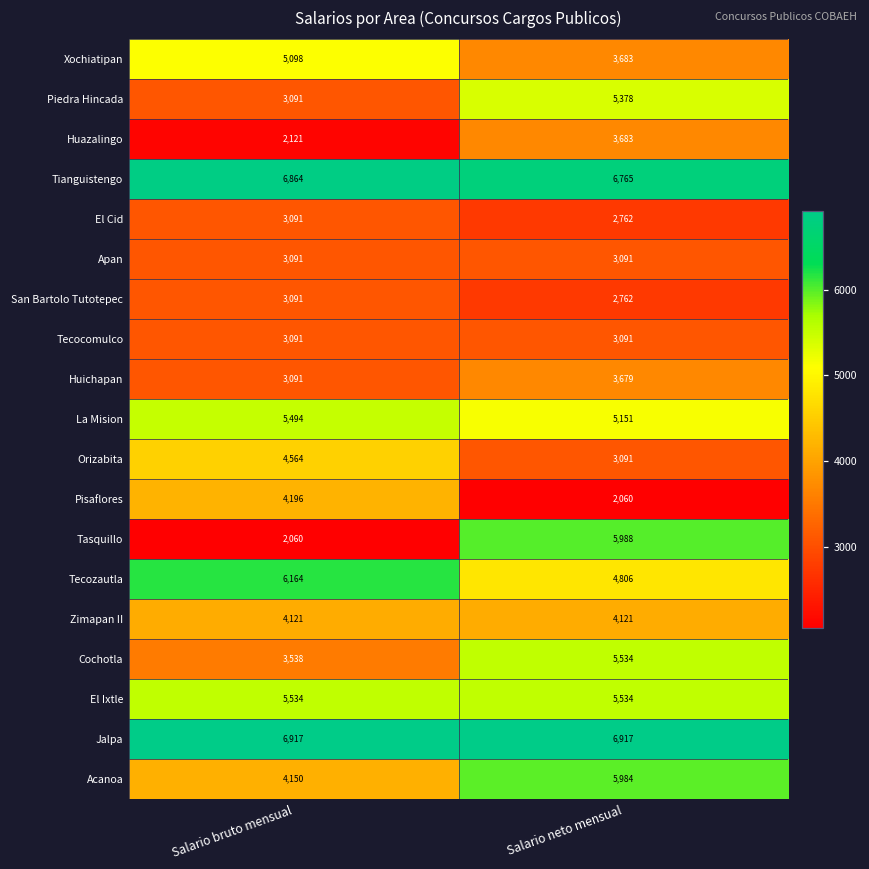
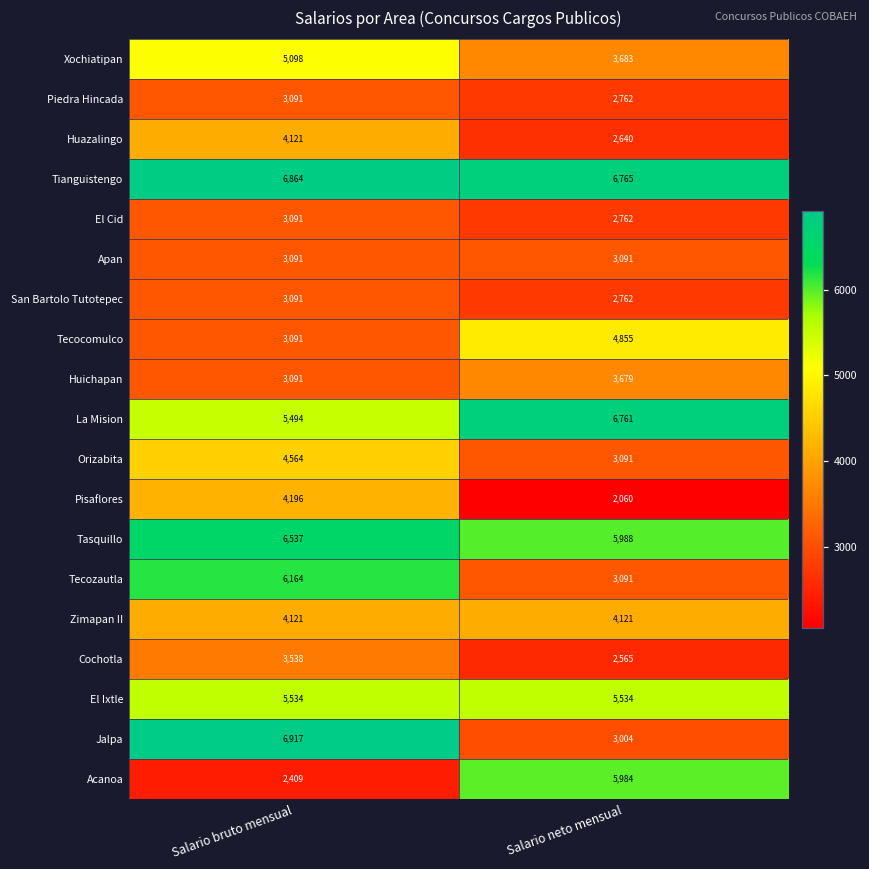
  {
    "Xochiatipan": {
      "Salario bruto mensual": "5,098",
      "Salario neto mensual": "3,683"
    },
    "Piedra Hincada": {
      "Salario bruto mensual": "3,091",
-     "Salario neto mensual": "5,378"
+     "Salario neto mensual": "2,762"
    },
    "Huazalingo": {
-     "Salario bruto mensual": "2,121",
-     "Salario neto mensual": "3,683"
+     "Salario bruto mensual": "4,121",
+     "Salario neto mensual": "2,640"
    },
    "Tianguistengo": {
      "Salario bruto mensual": "6,864",
      "Salario neto mensual": "6,765"
    },
    "El Cid": {
      "Salario bruto mensual": "3,091",
      "Salario neto mensual": "2,762"
    },
    "Apan": {
      "Salario bruto mensual": "3,091",
      "Salario neto mensual": "3,091"
    },
    "San Bartolo Tutotepec": {
      "Salario bruto mensual": "3,091",
      "Salario neto mensual": "2,762"
    },
    "Tecocomulco": {
      "Salario bruto mensual": "3,091",
-     "Salario neto mensual": "3,091"
+     "Salario neto mensual": "4,855"
    },
    "Huichapan": {
      "Salario bruto mensual": "3,091",
      "Salario neto mensual": "3,679"
    },
    "La Mision": {
      "Salario bruto mensual": "5,494",
-     "Salario neto mensual": "5,151"
+     "Salario neto mensual": "6,761"
    },
    "Orizabita": {
      "Salario bruto mensual": "4,564",
      "Salario neto mensual": "3,091"
    },
    "Pisaflores": {
      "Salario bruto mensual": "4,196",
      "Salario neto mensual": "2,060"
    },
    "Tasquillo": {
-     "Salario bruto mensual": "2,060",
+     "Salario bruto mensual": "6,537",
      "Salario neto mensual": "5,988"
    },
    "Tecozautla": {
      "Salario bruto mensual": "6,164",
-     "Salario neto mensual": "4,806"
+     "Salario neto mensual": "3,091"
    },
    "Zimapan II": {
      "Salario bruto mensual": "4,121",
      "Salario neto mensual": "4,121"
    },
    "Cochotla": {
      "Salario bruto mensual": "3,538",
-     "Salario neto mensual": "5,534"
+     "Salario neto mensual": "2,565"
    },
    "El Ixtle": {
      "Salario bruto mensual": "5,534",
      "Salario neto mensual": "5,534"
    },
    "Jalpa": {
      "Salario bruto mensual": "6,917",
-     "Salario neto mensual": "6,917"
+     "Salario neto mensual": "3,004"
    },
    "Acanoa": {
-     "Salario bruto mensual": "4,150",
+     "Salario bruto mensual": "2,409",
      "Salario neto mensual": "5,984"
    }
  }
